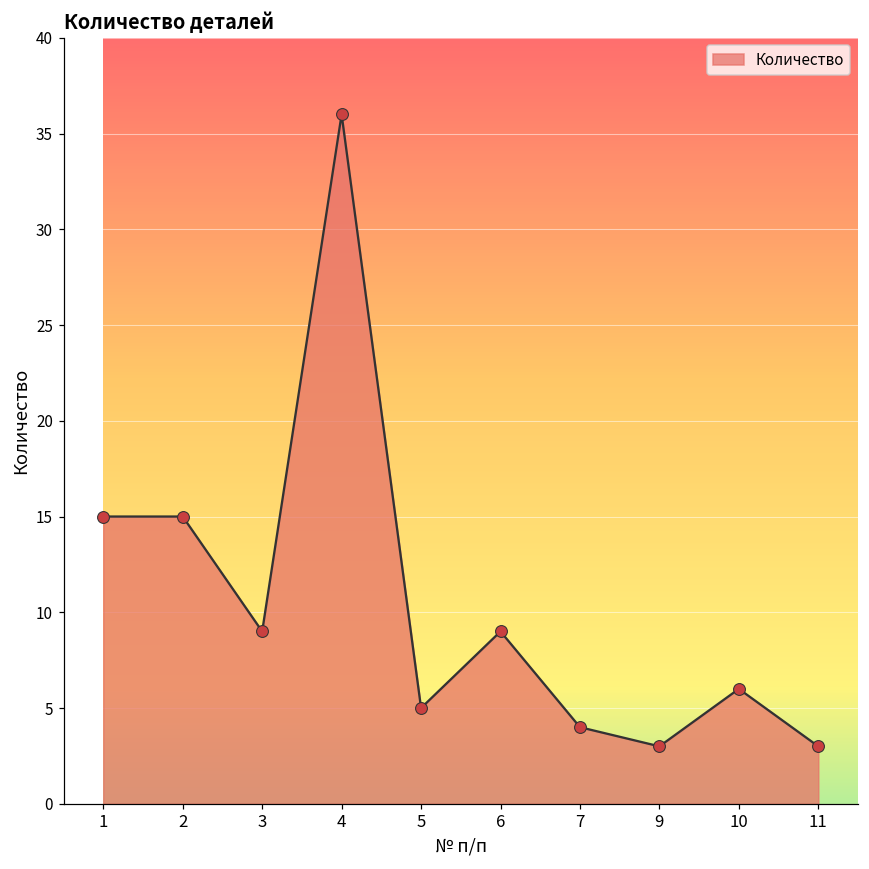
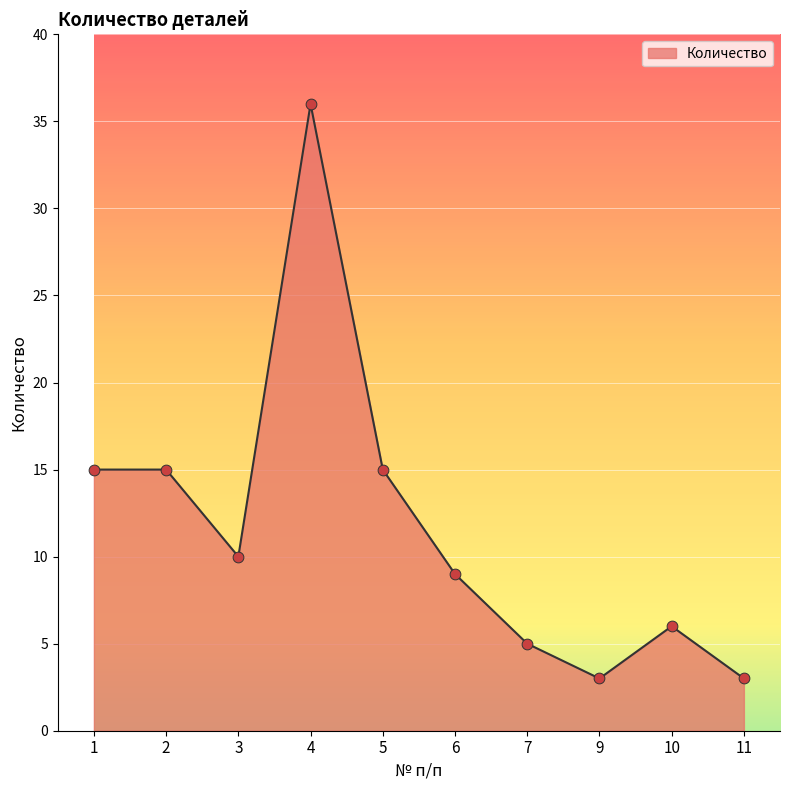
  {
    "1": 15,
    "2": 15,
-   "3": 9,
+   "3": 10,
    "4": 36,
-   "5": 5,
+   "5": 15,
    "6": 9,
-   "7": 4,
+   "7": 5,
    "9": 3,
    "10": 6,
    "11": 3
  }
